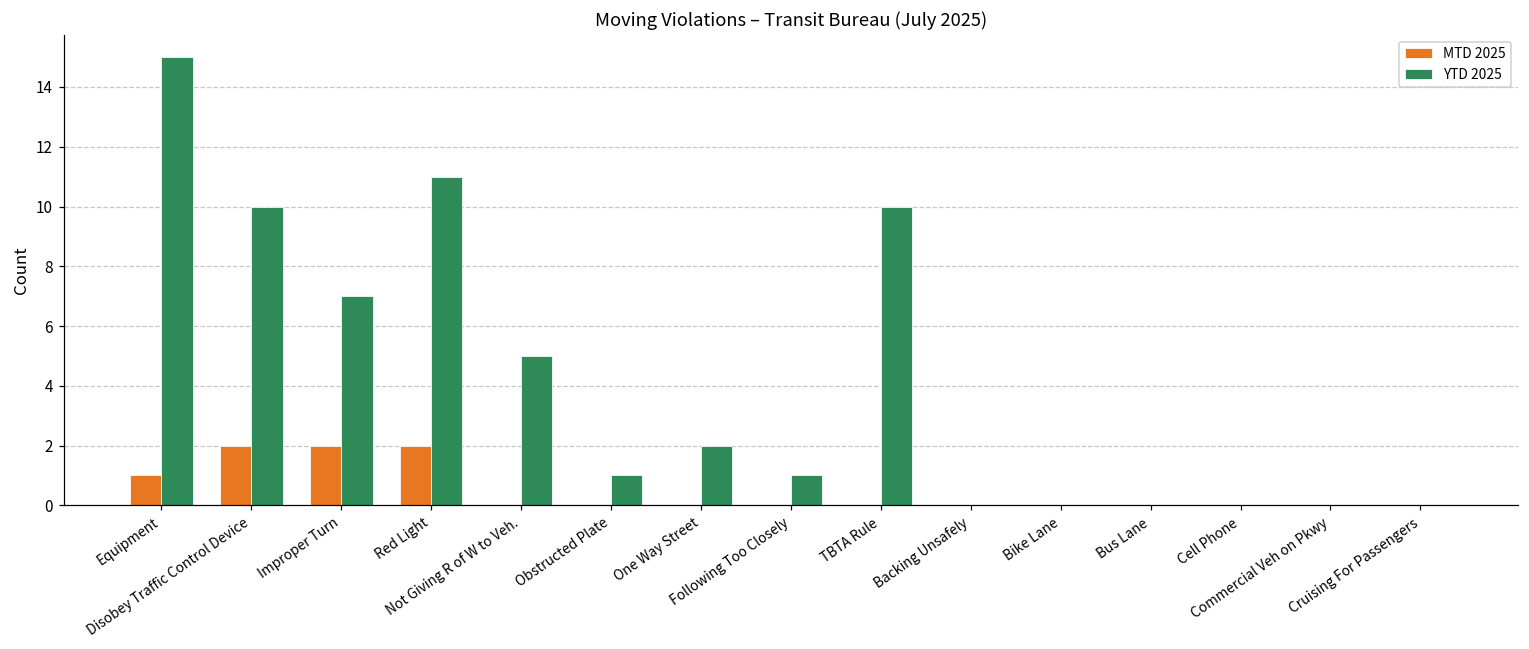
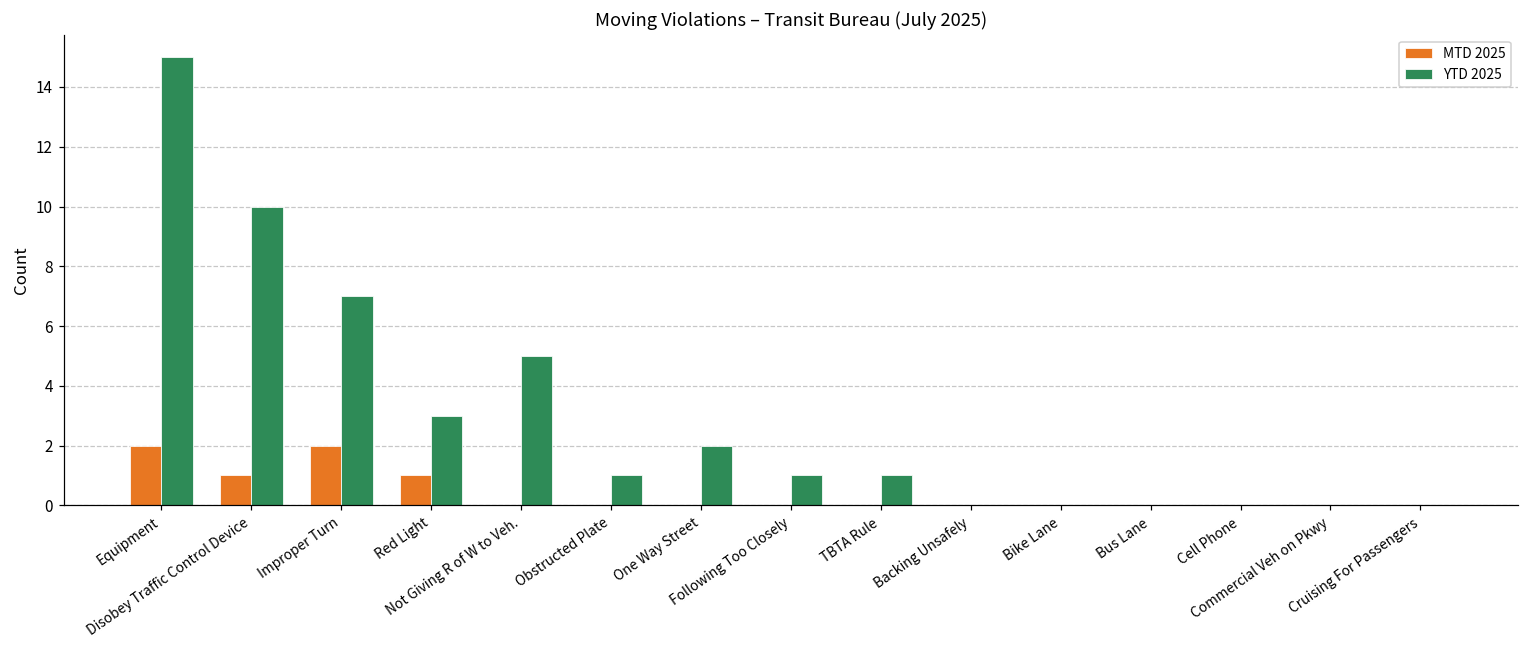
  {
    "MTD 2025": {
-     "Equipment": 1,
-     "Disobey Traffic Control Device": 2,
+     "Equipment": 2,
+     "Disobey Traffic Control Device": 1,
      "Improper Turn": 2,
-     "Red Light": 2,
+     "Red Light": 1,
      "Not Giving R of W to Veh.": 0,
      "Obstructed Plate": 0,
      "One Way Street": 0,
      "Following Too Closely": 0,
      "TBTA Rule": 0,
      "Backing Unsafely": 0,
      "Bike Lane": 0,
      "Bus Lane": 0,
      "Cell Phone": 0,
      "Commercial Veh on Pkwy": 0,
      "Cruising For Passengers": 0
    },
    "YTD 2025": {
      "Equipment": 15,
      "Disobey Traffic Control Device": 10,
      "Improper Turn": 7,
-     "Red Light": 11,
+     "Red Light": 3,
      "Not Giving R of W to Veh.": 5,
      "Obstructed Plate": 1,
      "One Way Street": 2,
      "Following Too Closely": 1,
-     "TBTA Rule": 10,
+     "TBTA Rule": 1,
      "Backing Unsafely": 0,
      "Bike Lane": 0,
      "Bus Lane": 0,
      "Cell Phone": 0,
      "Commercial Veh on Pkwy": 0,
      "Cruising For Passengers": 0
    }
  }
